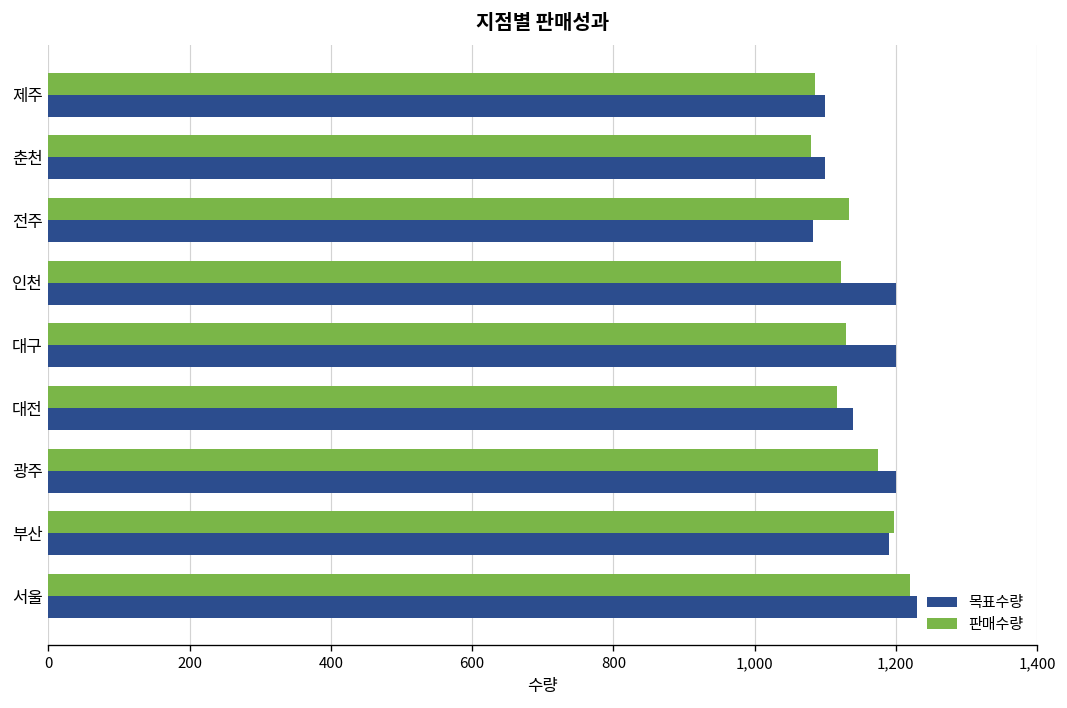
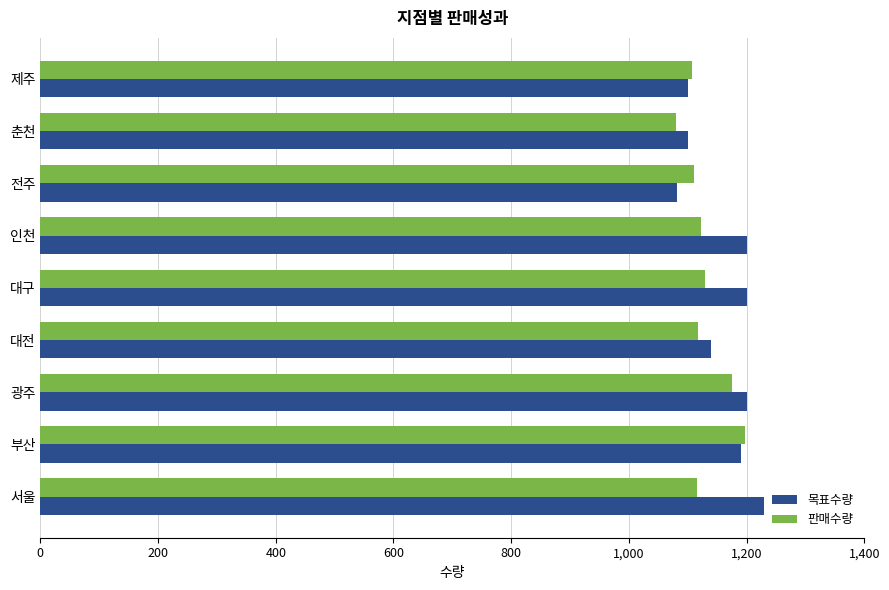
  {
    "목표수량": {
      "제주": "1,100",
      "춘천": "1,100",
      "전주": "1,080",
      "인천": "1,200",
      "대구": "1,200",
      "대전": "1,140",
      "광주": "1,200",
      "부산": "1,190",
      "서울": "1,230"
    },
    "판매수량": {
-     "제주": "1,090",
+     "제주": "1,110",
      "춘천": "1,080",
-     "전주": "1,130",
+     "전주": "1,110",
      "인천": "1,120",
      "대구": "1,130",
      "대전": "1,120",
      "광주": "1,180",
      "부산": "1,200",
-     "서울": "1,220"
+     "서울": "1,120"
    }
  }
